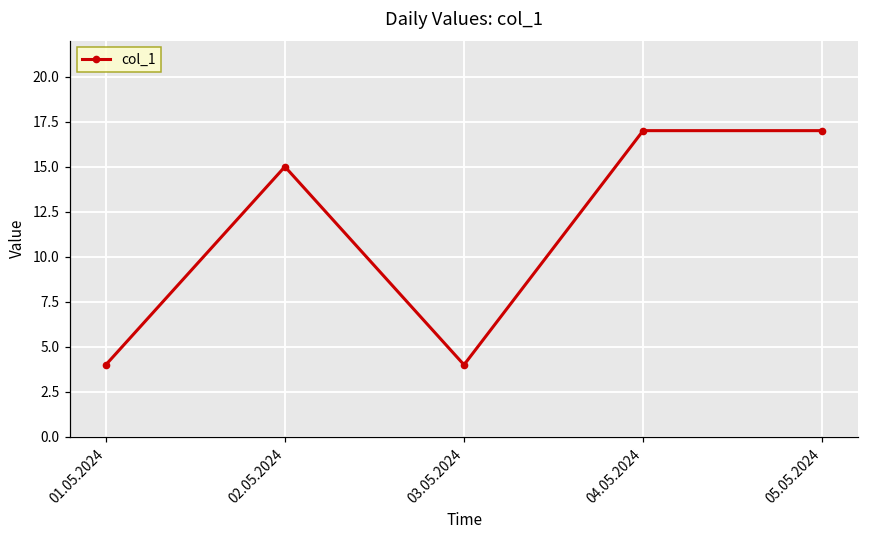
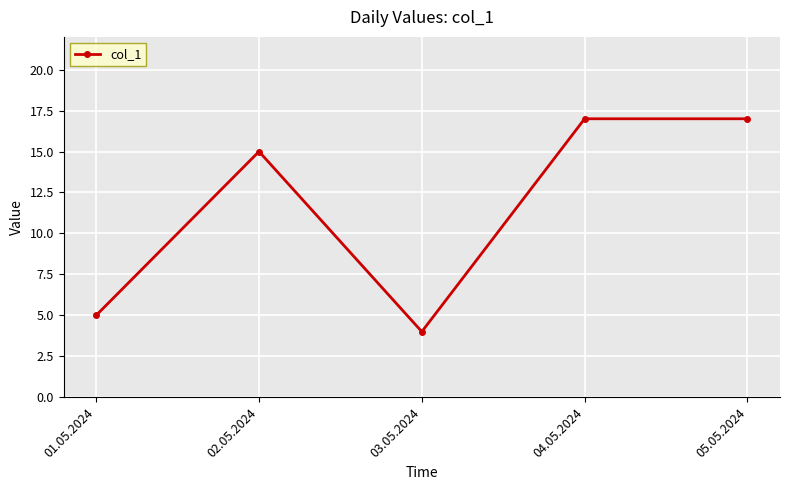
  {
-   "01.05.2024": 4,
+   "01.05.2024": 5,
    "02.05.2024": 15,
    "03.05.2024": 4,
    "04.05.2024": 17,
    "05.05.2024": 17
  }
